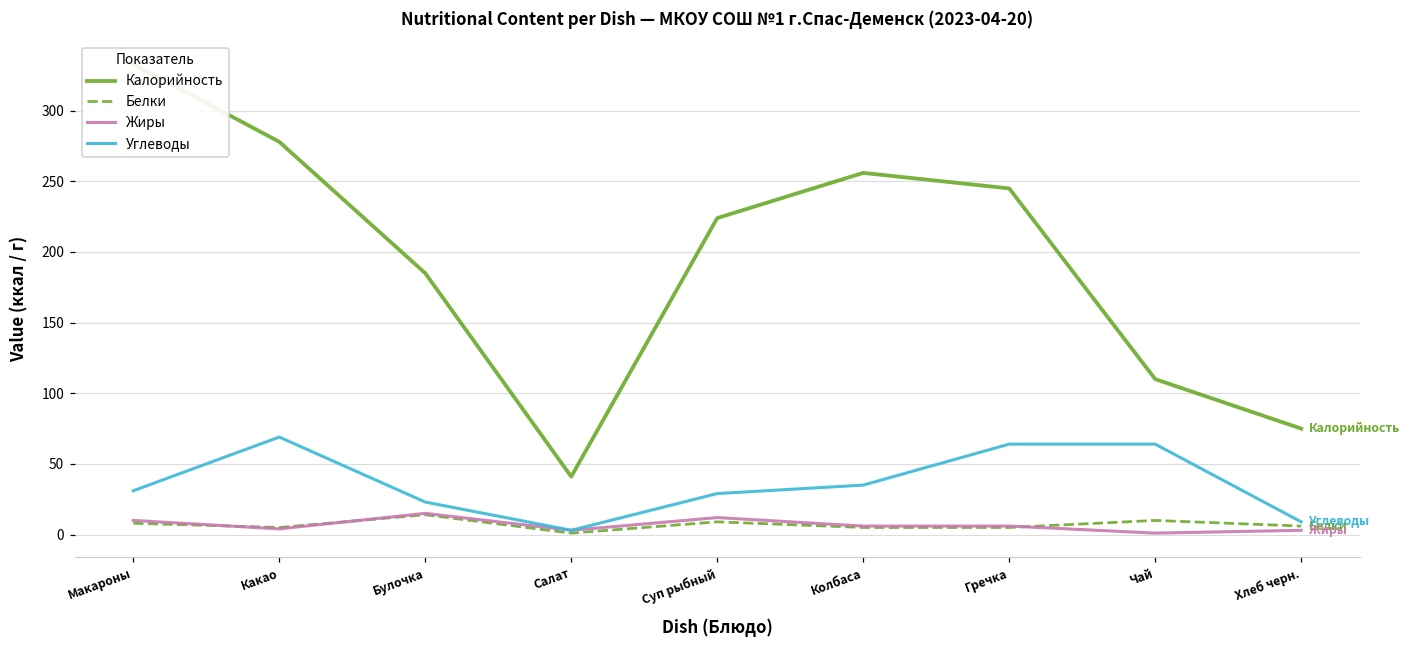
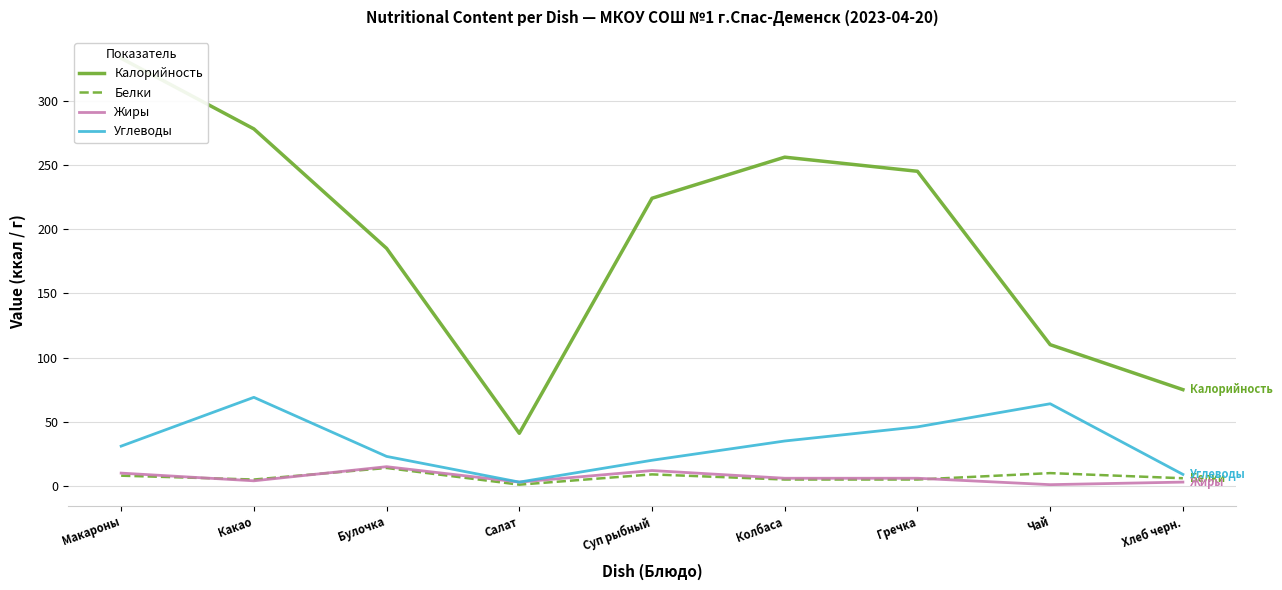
  {
    "Жиры": {
      "Макароны": 10,
      "Суп рыбный": 12,
      "Чай": 1,
      "Хлеб черн.": 3
    },
    "Углеводы": {
      "Макароны": 31,
      "Какао": 69,
      "Булочка": 23,
-     "Суп рыбный": 29,
+     "Суп рыбный": 20,
      "Колбаса": 35,
-     "Гречка": 64,
+     "Гречка": 46,
      "Чай": 64,
      "Хлеб черн.": 9
    }
  }
